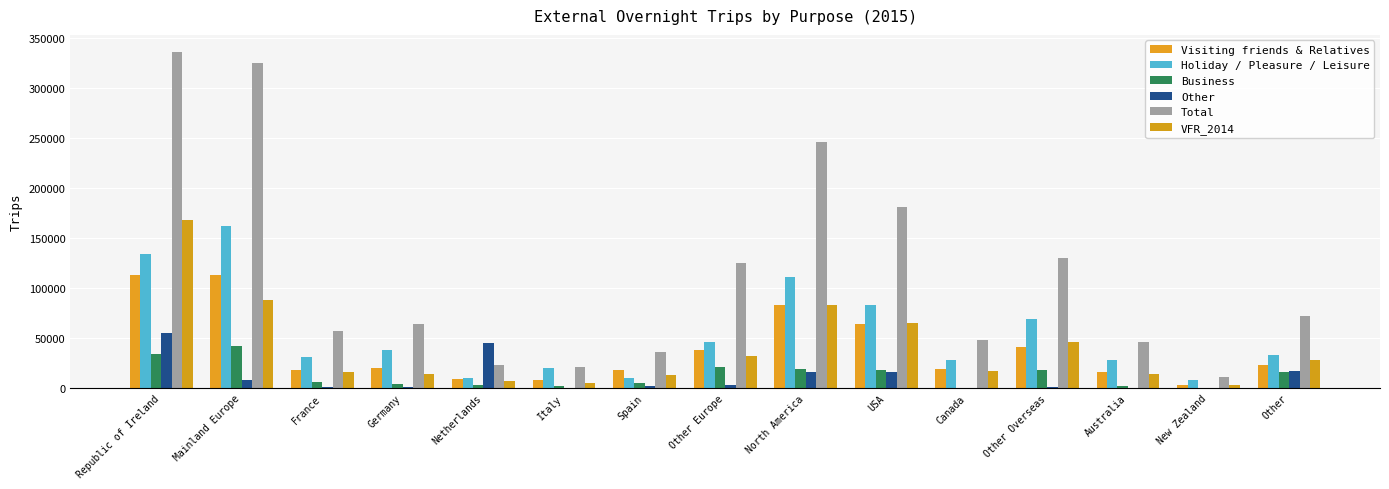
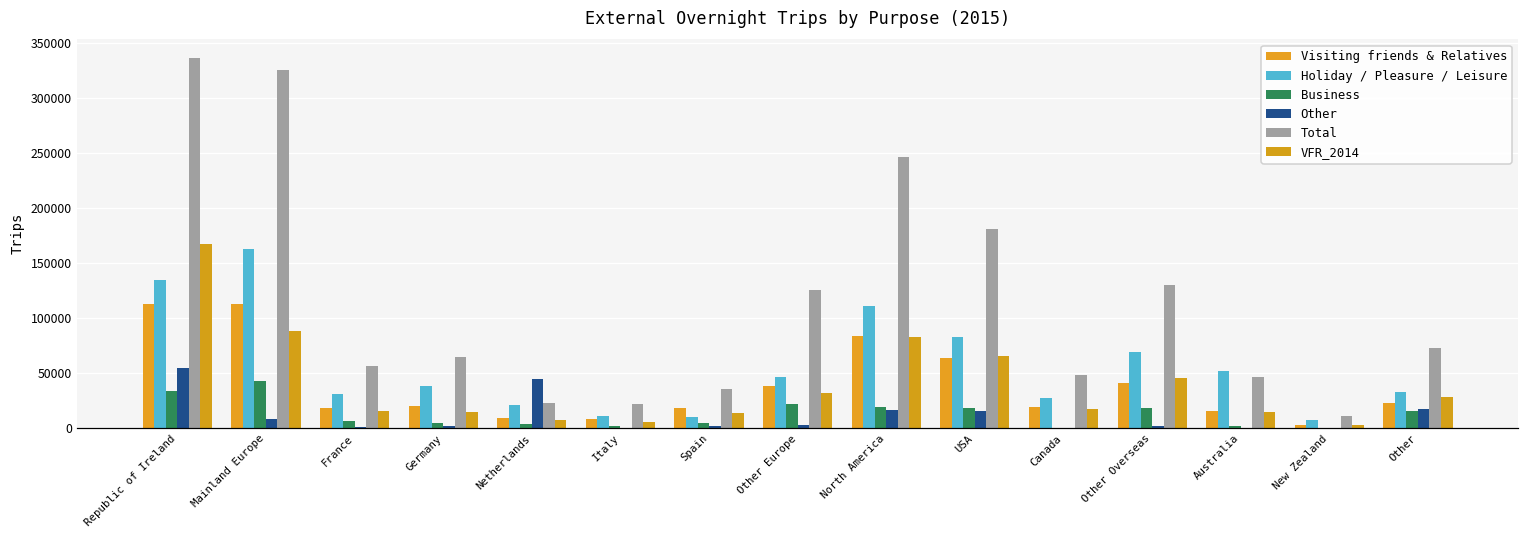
  {
    "Holiday / Pleasure / Leisure": {
      "Republic of Ireland": 130000,
      "Mainland Europe": 160000,
      "France": 30000,
      "Germany": 40000,
-     "Netherlands": 10000,
-     "Italy": 20000,
+     "Netherlands": 20000,
+     "Italy": 10000,
      "Spain": 10000,
      "Other Europe": 50000,
      "North America": 110000,
      "USA": 80000,
      "Canada": 30000,
      "Other Overseas": 70000,
-     "Australia": 30000,
+     "Australia": 50000,
      "New Zealand": 10000,
      "Other": 30000
    },
    "Business": {
      "Republic of Ireland": 30000,
      "Mainland Europe": 40000,
      "France": 10000,
      "Germany": 0,
      "Netherlands": 0,
      "Spain": 0,
      "Other Europe": 20000,
      "North America": 20000,
      "USA": 20000,
      "Other Overseas": 20000,
      "Other": 20000
    },
    "Other": {
      "Republic of Ireland": 50000,
      "Mainland Europe": 10000,
      "Netherlands": 40000,
      "Other Europe": 0,
      "North America": 20000,
      "USA": 20000,
      "Other": 20000
    },
    "Total": {
      "Republic of Ireland": 340000,
      "Mainland Europe": 330000,
      "France": 60000,
      "Germany": 60000,
      "Netherlands": 20000,
      "Italy": 20000,
      "Spain": 40000,
      "Other Europe": 130000,
      "North America": 250000,
      "USA": 180000,
      "Canada": 50000,
      "Other Overseas": 130000,
      "Australia": 50000,
      "New Zealand": 10000,
      "Other": 70000
    }
  }
